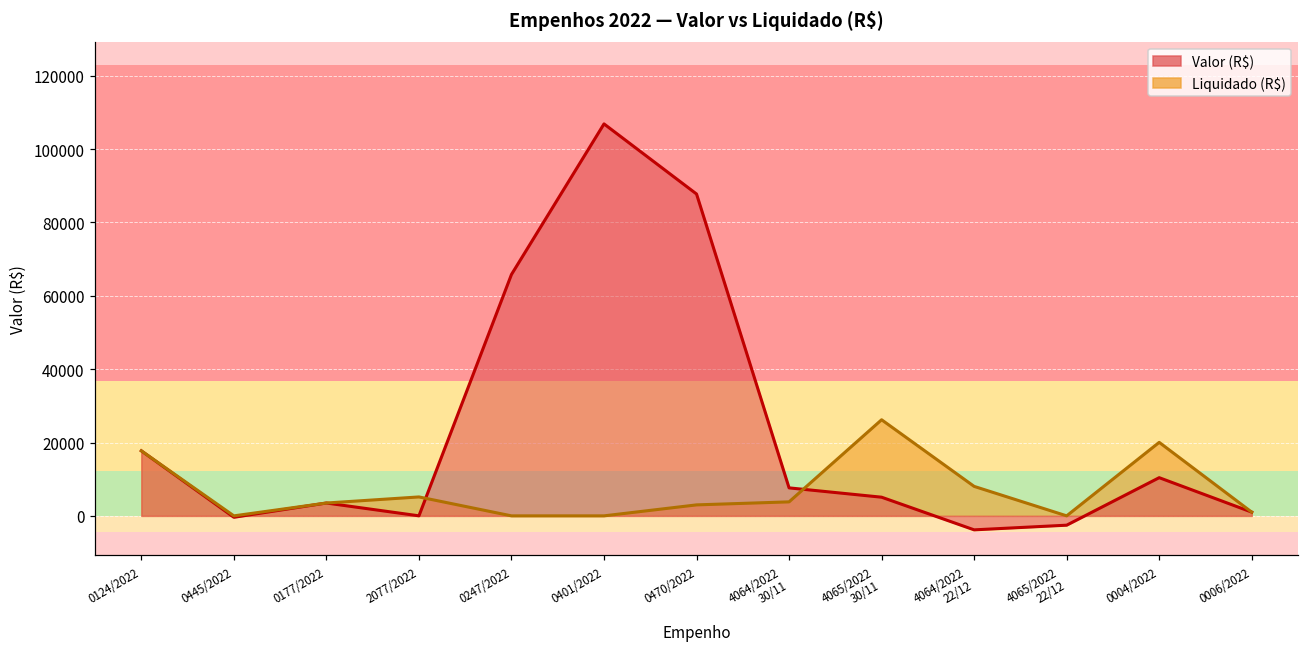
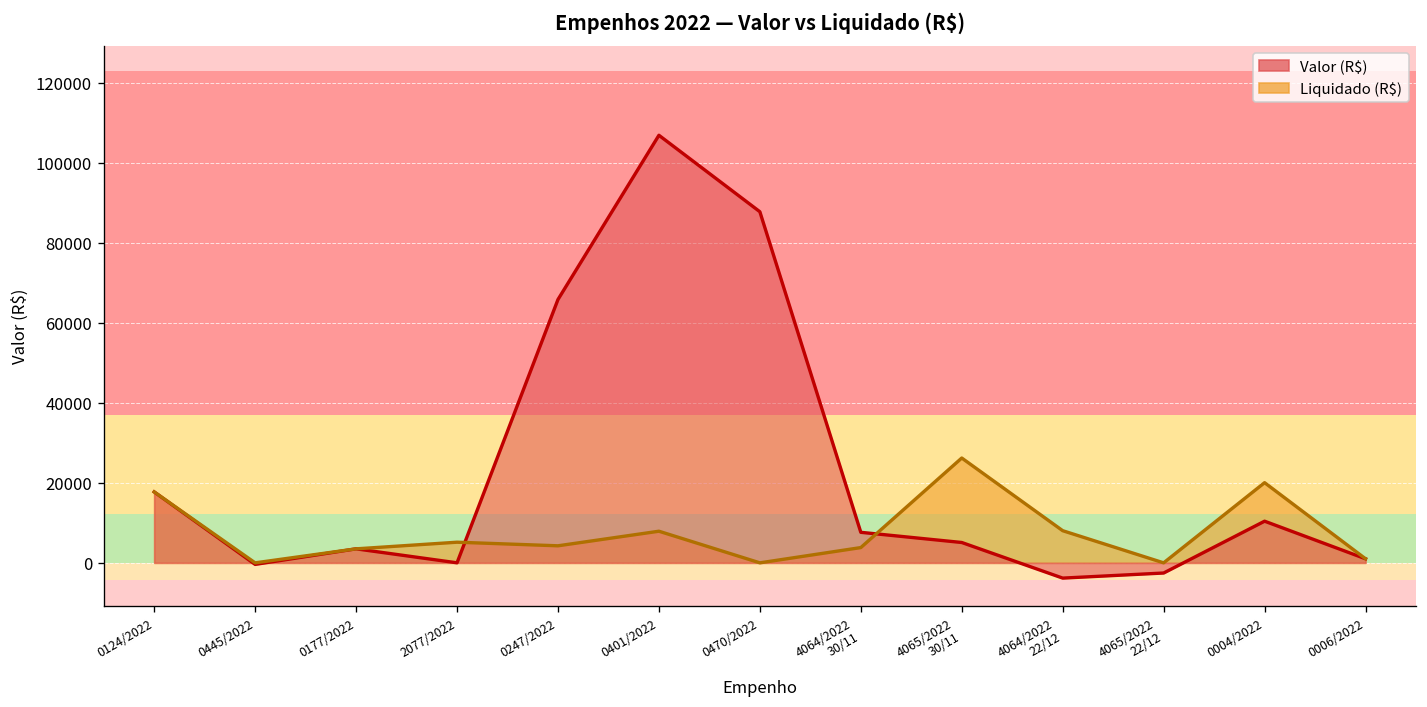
  {
    "Liquidado (R$)": {
      "2077/2022": 5000,
-     "0247/2022": 0,
-     "0401/2022": 0,
-     "0470/2022": 3000,
+     "0247/2022": 4000,
+     "0401/2022": 8000,
+     "0470/2022": 0,
      "4064/2022 30/11": 4000,
      "4065/2022 30/11": 26000,
      "4064/2022 22/12": 8000,
      "0004/2022": 20000
    }
  }
